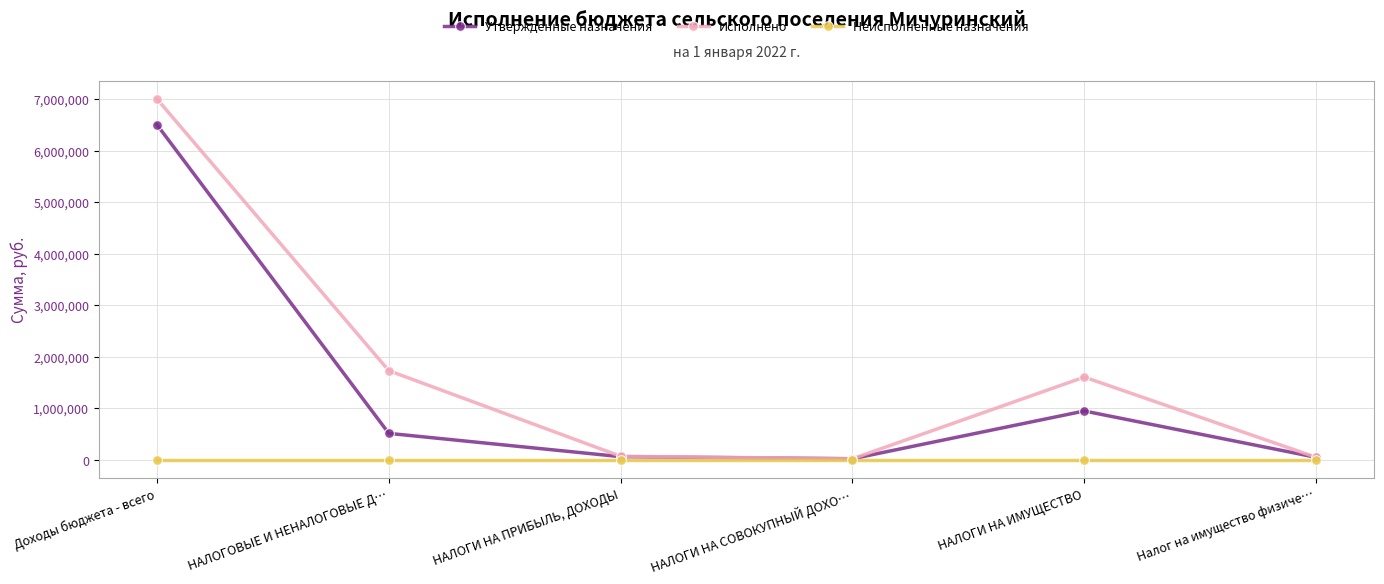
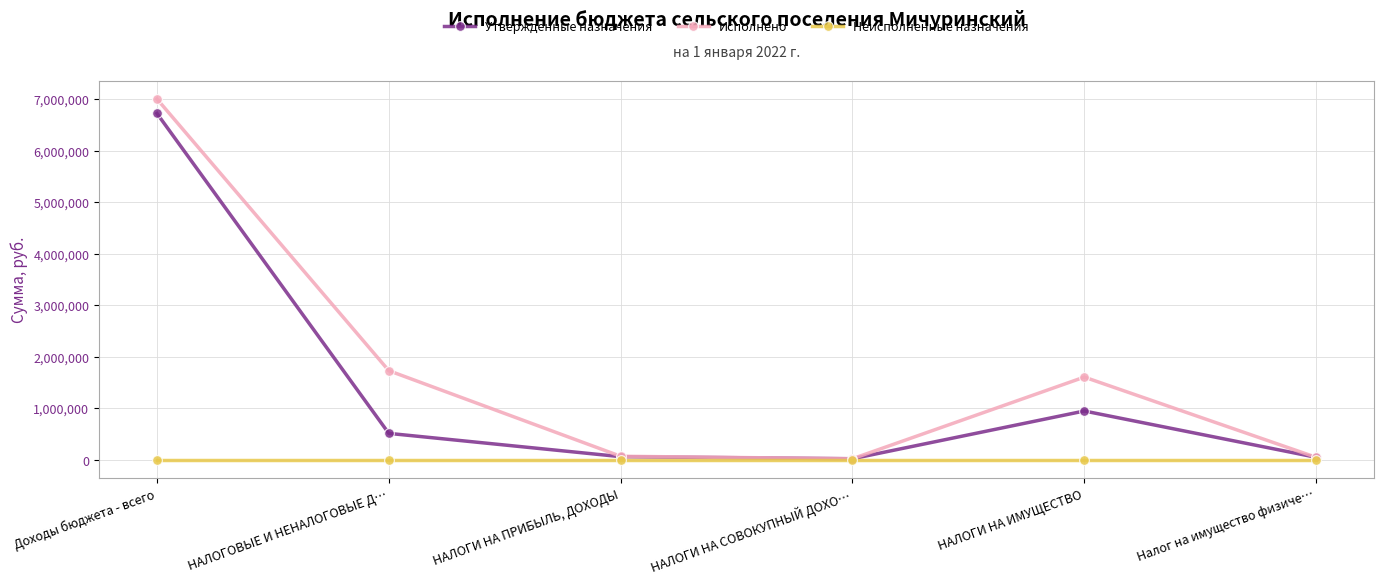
  {
    "Утвержденные назначения": {
-     "Доходы бюджета - всего": "6,500,000",
+     "Доходы бюджета - всего": "6,700,000",
      "НАЛОГОВЫЕ И НЕНАЛОГОВЫЕ Д…": "500,000",
      "НАЛОГИ НА ИМУЩЕСТВО": "900,000"
    },
    "Исполнено": {
      "Доходы бюджета - всего": "7,000,000",
      "НАЛОГОВЫЕ И НЕНАЛОГОВЫЕ Д…": "1,700,000",
      "НАЛОГИ НА ИМУЩЕСТВО": "1,600,000"
    },
    "Неисполненные назначения": {
      "Доходы бюджета - всего": "0",
      "НАЛОГОВЫЕ И НЕНАЛОГОВЫЕ Д…": "0",
      "НАЛОГИ НА ПРИБЫЛЬ, ДОХОДЫ": "0",
      "НАЛОГИ НА ИМУЩЕСТВО": "0"
    }
  }
